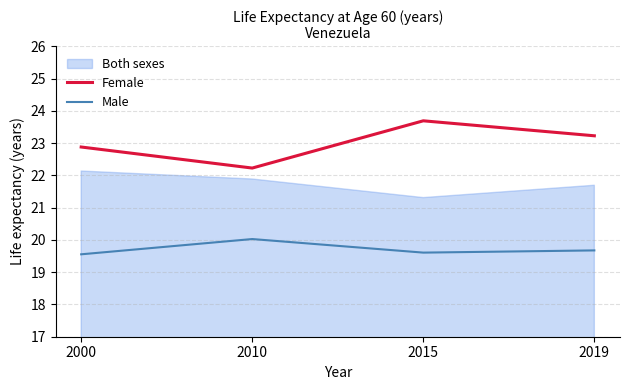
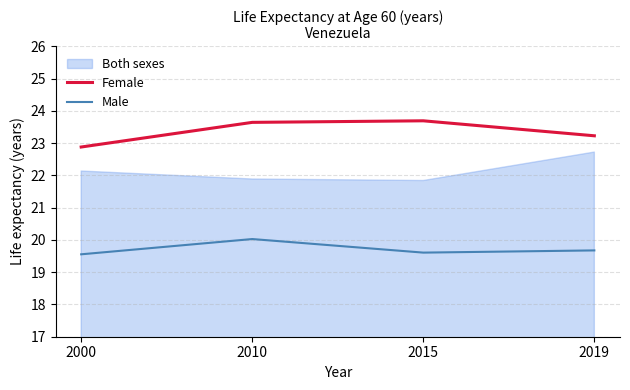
  {
    "Female": {
      "2000": 22.9,
-     "2010": 22.2,
+     "2010": 23.6,
      "2015": 23.7,
      "2019": 23.2
    },
    "Both sexes": {
      "2000": 22.1,
      "2010": 21.9,
-     "2015": 21.3,
-     "2019": 21.7
+     "2015": 21.8,
+     "2019": 22.7
    },
    "Male": {
      "2000": 19.6,
      "2010": 20.0,
      "2015": 19.6,
      "2019": 19.7
    }
  }
